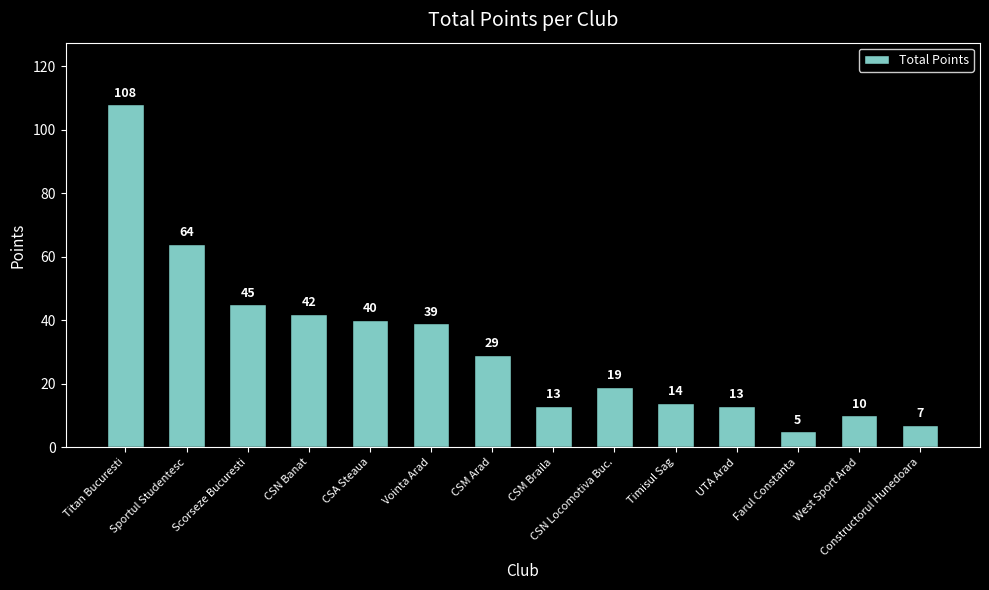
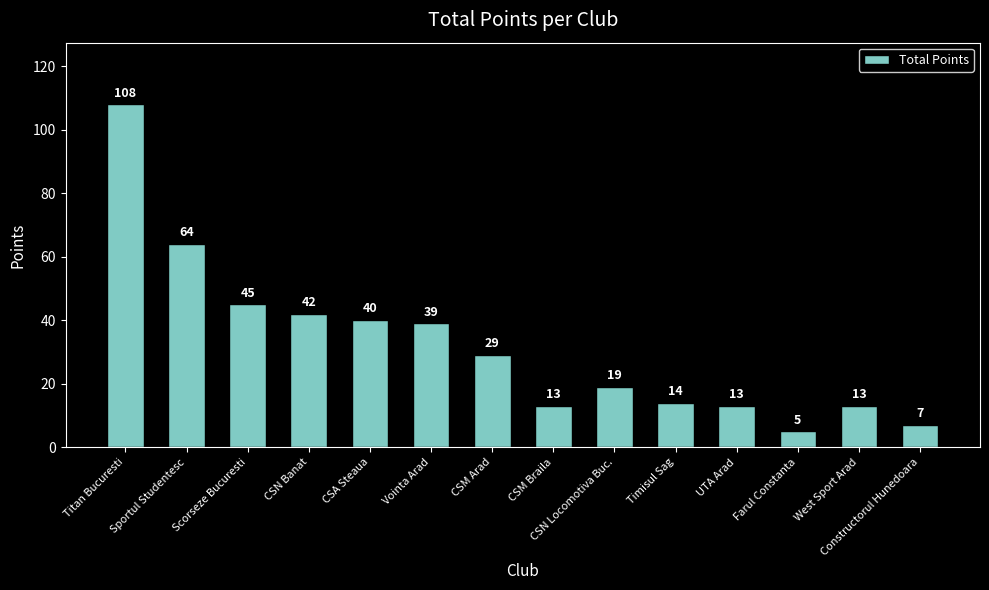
  {
    "Titan Bucuresti": 108,
    "Sportul Studentesc": 64,
    "Scorseze Bucuresti": 45,
    "CSN Banat": 42,
    "CSA Steaua": 40,
    "Vointa Arad": 39,
    "CSM Arad": 29,
    "CSM Braila": 13,
    "CSN Locomotiva Buc.": 19,
    "Timisul Sag": 14,
    "UTA Arad": 13,
    "Farul Constanta": 5,
-   "West Sport Arad": 10,
+   "West Sport Arad": 13,
    "Constructorul Hunedoara": 7
  }
